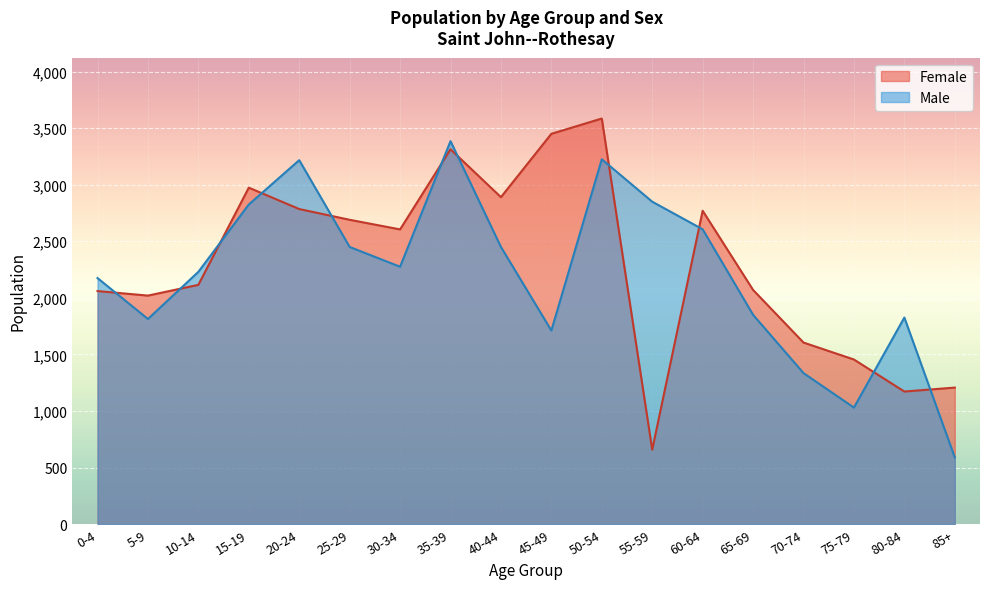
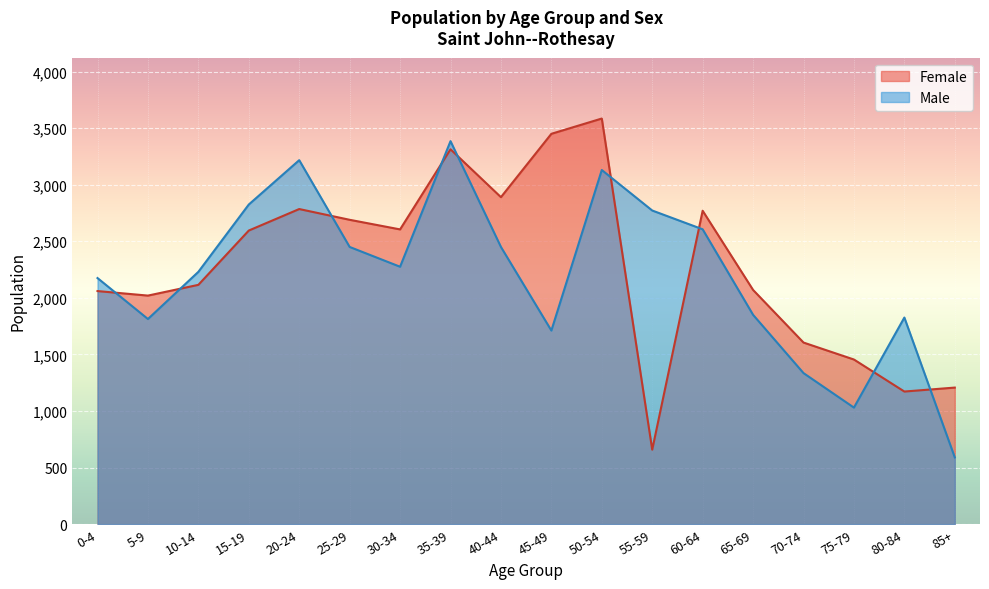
  {
    "Female": {
      "0-4": "2,060",
      "5-9": "2,020",
      "10-14": "2,120",
-     "15-19": "2,970",
+     "15-19": "2,600",
      "20-24": "2,790",
      "25-29": "2,690",
      "30-34": "2,610",
      "35-39": "3,310",
      "40-44": "2,890",
      "45-49": "3,450",
      "50-54": "3,590",
      "55-59": "660",
      "60-64": "2,770",
      "65-69": "2,070",
      "70-74": "1,610",
      "75-79": "1,460",
      "80-84": "1,170",
      "85+": "1,210"
    },
    "Male": {
      "0-4": "2,180",
      "5-9": "1,810",
      "10-14": "2,230",
      "15-19": "2,830",
      "20-24": "3,220",
      "25-29": "2,450",
      "30-34": "2,280",
      "35-39": "3,390",
      "40-44": "2,450",
      "45-49": "1,710",
-     "50-54": "3,230",
-     "55-59": "2,850",
+     "50-54": "3,130",
+     "55-59": "2,770",
      "60-64": "2,610",
      "65-69": "1,850",
      "70-74": "1,340",
      "75-79": "1,030",
      "80-84": "1,830",
      "85+": "590"
    }
  }
